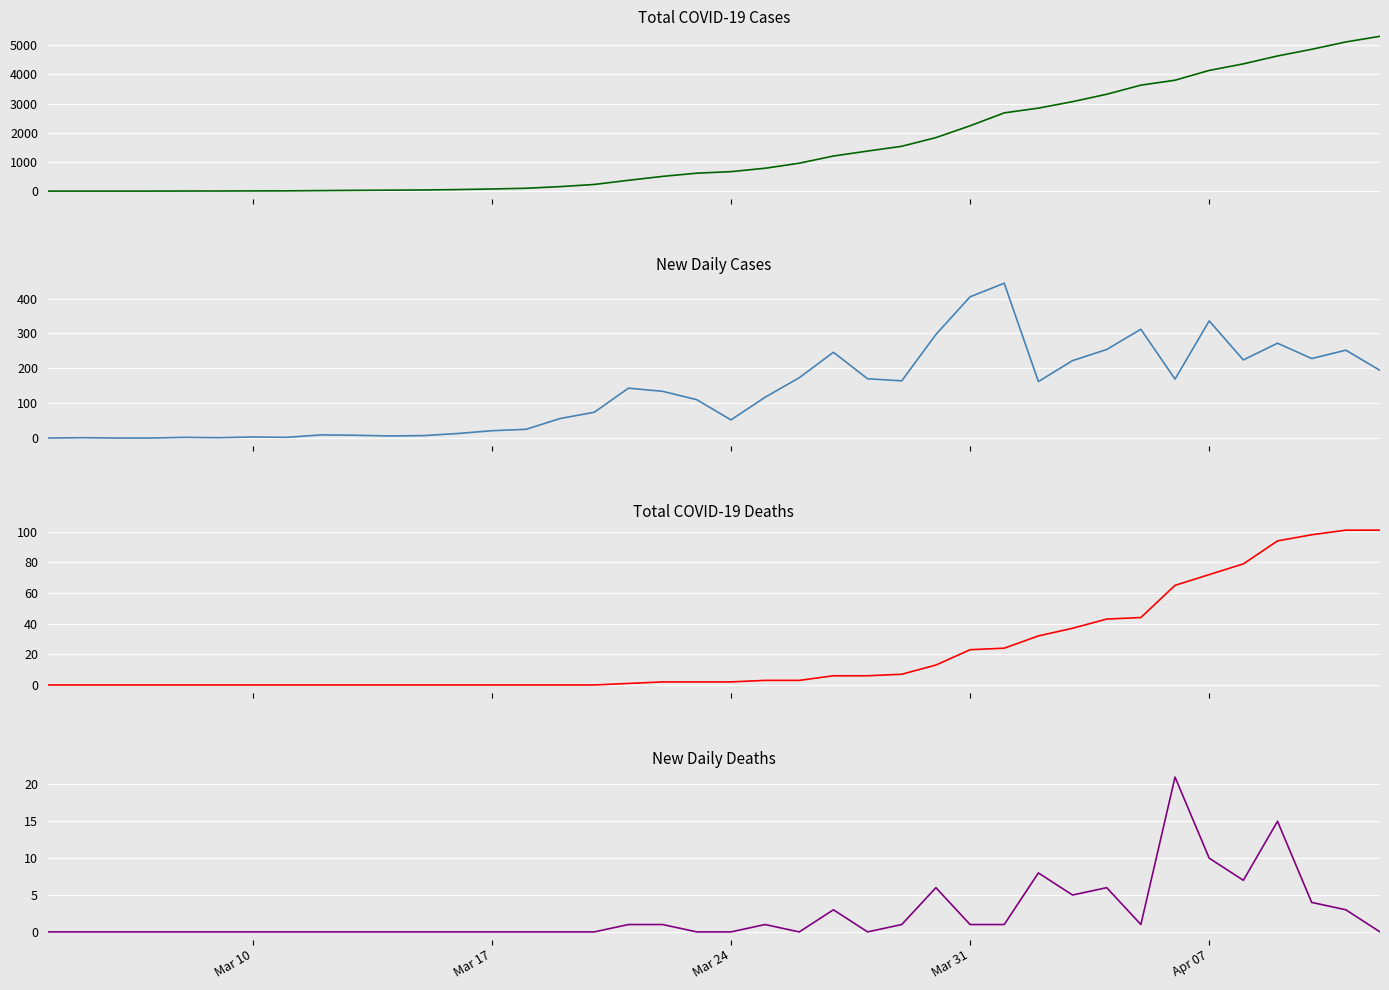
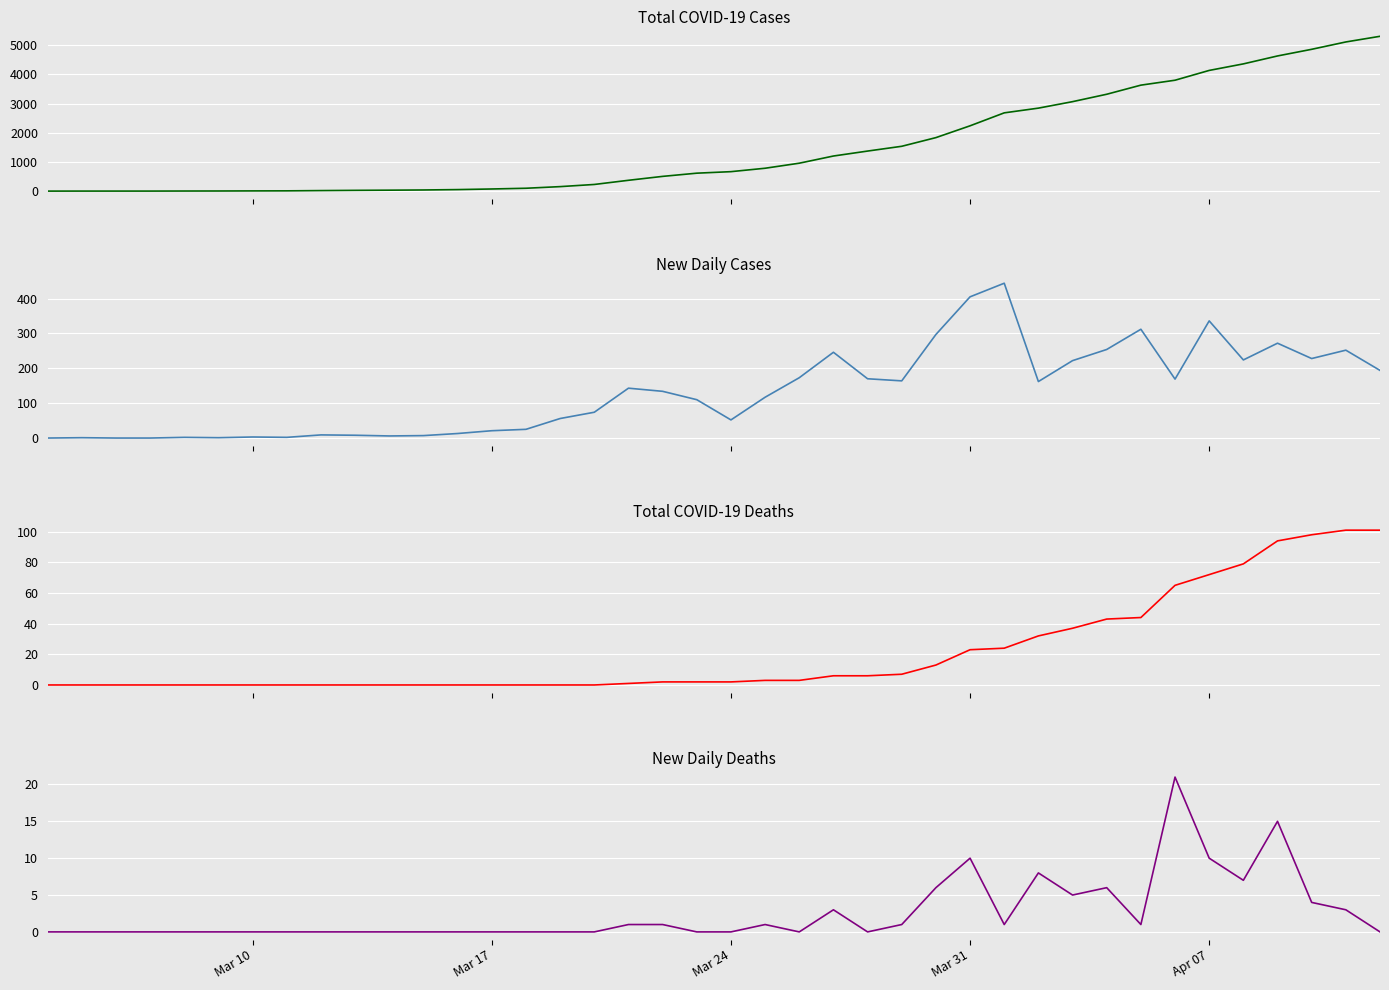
  {
    "New Daily Deaths": {
      "Mar 10": 0,
      "Mar 17": 0,
      "Mar 24": 0,
-     "Mar 31": 1,
+     "Mar 31": 10,
      "Apr 07": 10
    }
  }
